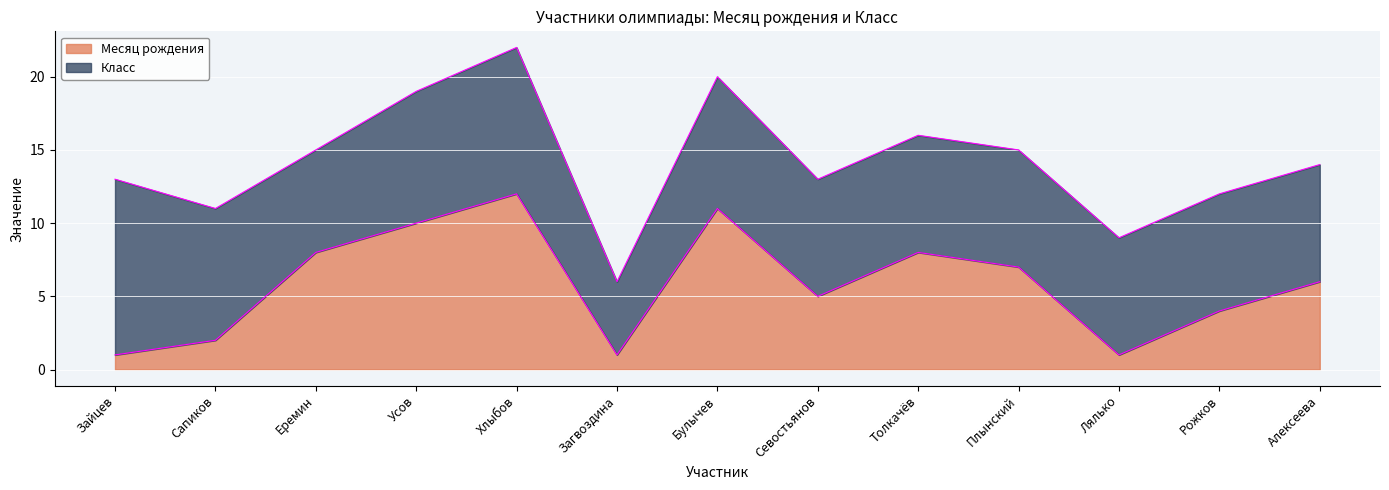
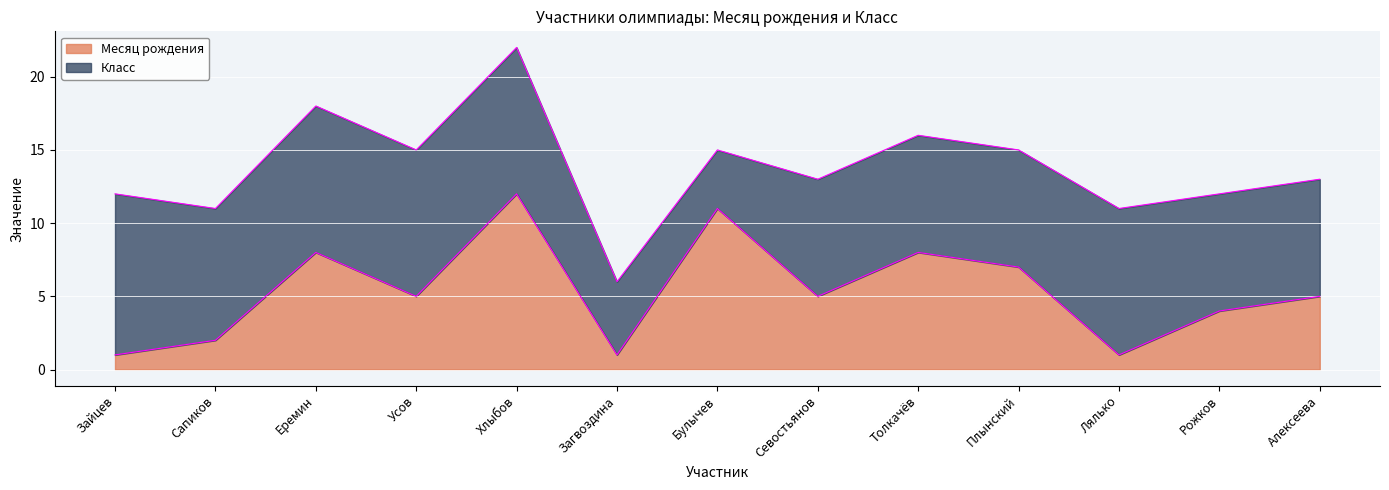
  {
    "Месяц рождения": {
      "Зайцев": 1,
      "Сапиков": 2,
      "Еремин": 8,
-     "Усов": 10,
+     "Усов": 5,
      "Хлыбов": 12,
      "Загвоздина": 1,
      "Булычев": 11,
      "Севостьянов": 5,
      "Толкачёв": 8,
      "Плынский": 7,
      "Лялько": 1,
      "Рожков": 4,
-     "Алексеева": 6
+     "Алексеева": 5
    },
    "Класс": {
-     "Зайцев": 12,
+     "Зайцев": 11,
      "Сапиков": 9,
-     "Еремин": 7,
-     "Усов": 9,
+     "Еремин": 10,
+     "Усов": 10,
      "Хлыбов": 10,
      "Загвоздина": 5,
-     "Булычев": 9,
+     "Булычев": 4,
      "Севостьянов": 8,
      "Толкачёв": 8,
      "Плынский": 8,
-     "Лялько": 8,
+     "Лялько": 10,
      "Рожков": 8,
      "Алексеева": 8
    }
  }
